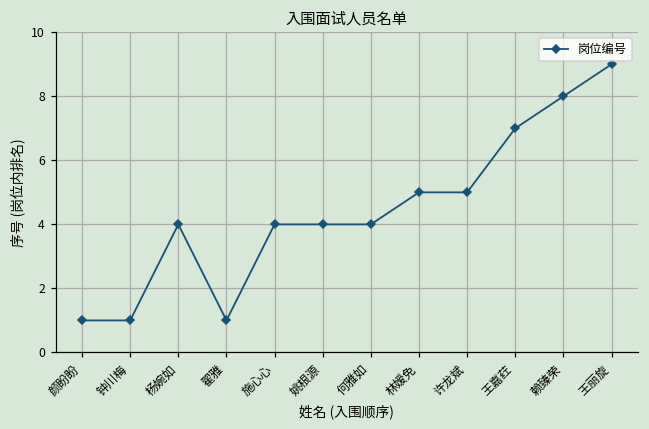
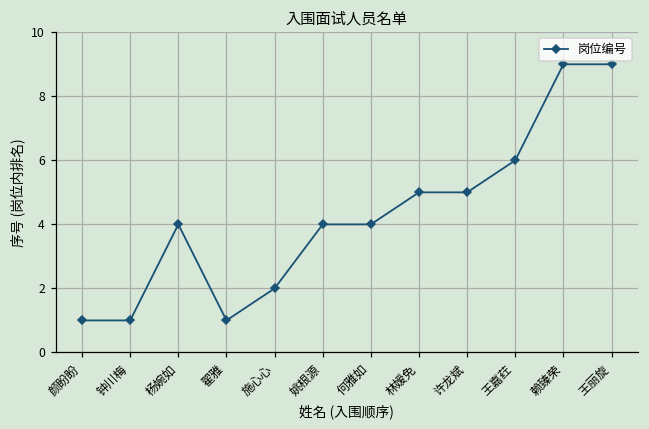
  {
    "颜盼盼": 1,
    "钟川梅": 1,
    "杨婉如": 4,
    "翟雅": 1,
-   "施心心": 4,
+   "施心心": 2,
    "姚根源": 4,
    "何雅如": 4,
    "林嫒免": 5,
    "许龙斌": 5,
-   "王嘉荭": 7,
-   "赖臻荣": 8,
+   "王嘉荭": 6,
+   "赖臻荣": 9,
    "王丽旋": 9
  }
